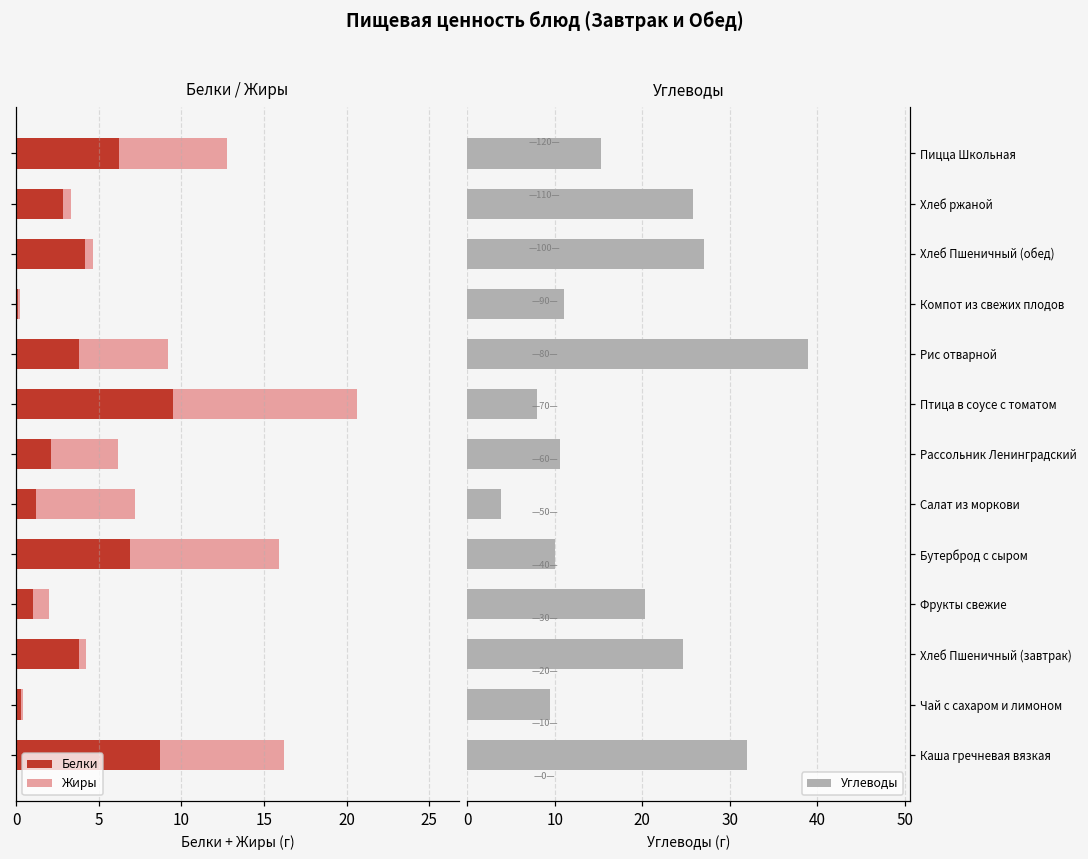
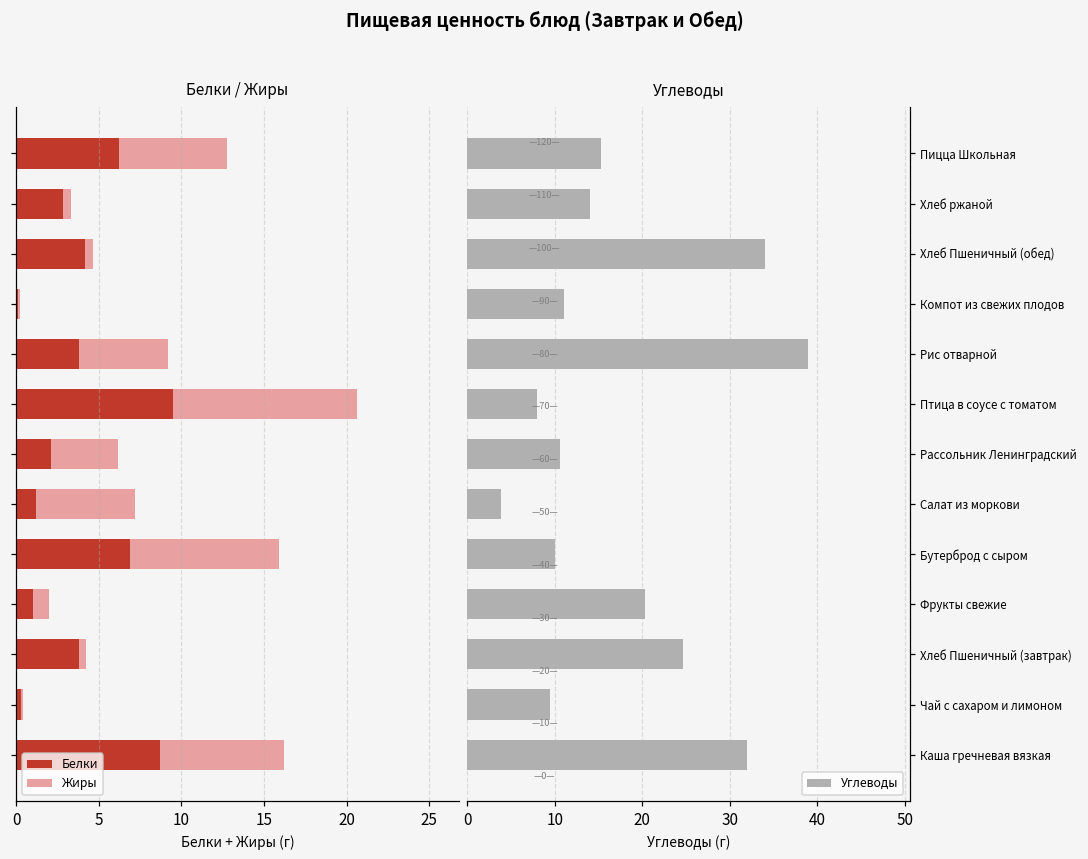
  {
    "Углеводы": {
      "Пицца Школьная": 15,
-     "Хлеб ржаной": 26,
-     "Хлеб Пшеничный (обед)": 27,
+     "Хлеб ржаной": 14,
+     "Хлеб Пшеничный (обед)": 34,
      "Компот из свежих плодов": 11,
      "Рис отварной": 39,
      "Птица в соусе с томатом": 8,
      "Рассольник Ленинградский": 11,
      "Салат из моркови": 4,
      "Бутерброд с сыром": 10,
      "Фрукты свежие": 20,
      "Хлеб Пшеничный (завтрак)": 25,
      "Чай с сахаром и лимоном": 10,
      "Каша гречневая вязкая": 32
    }
  }
